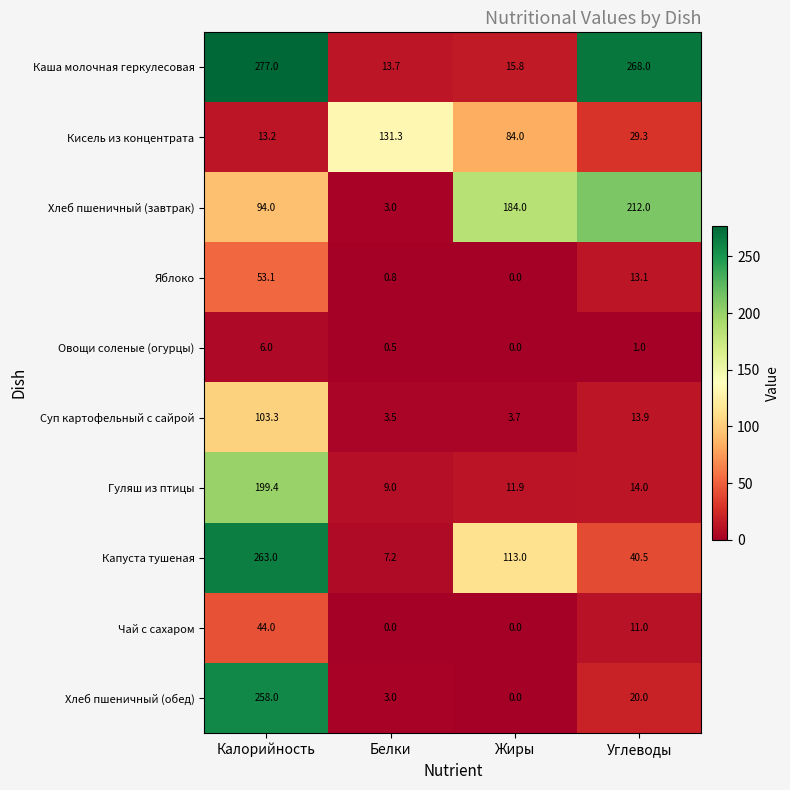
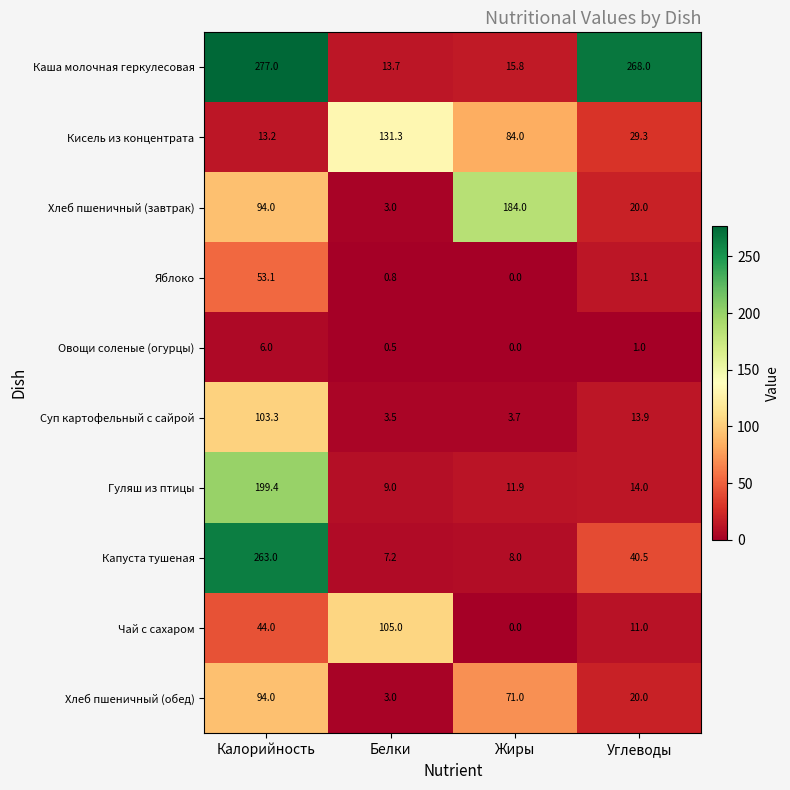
  {
    "Каша молочная геркулесовая": {
      "Калорийность": 277.0,
      "Белки": 13.7,
      "Жиры": 15.8,
      "Углеводы": 268.0
    },
    "Кисель из концентрата": {
      "Калорийность": 13.2,
      "Белки": 131.3,
      "Жиры": 84.0,
      "Углеводы": 29.3
    },
    "Хлеб пшеничный (завтрак)": {
      "Калорийность": 94.0,
      "Белки": 3.0,
      "Жиры": 184.0,
-     "Углеводы": 212.0
+     "Углеводы": 20.0
    },
    "Яблоко": {
      "Калорийность": 53.1,
      "Белки": 0.8,
      "Жиры": 0.0,
      "Углеводы": 13.1
    },
    "Овощи соленые (огурцы)": {
      "Калорийность": 6.0,
      "Белки": 0.5,
      "Жиры": 0.0,
      "Углеводы": 1.0
    },
    "Суп картофельный с сайрой": {
      "Калорийность": 103.3,
      "Белки": 3.5,
      "Жиры": 3.7,
      "Углеводы": 13.9
    },
    "Гуляш из птицы": {
      "Калорийность": 199.4,
      "Белки": 9.0,
      "Жиры": 11.9,
      "Углеводы": 14.0
    },
    "Капуста тушеная": {
      "Калорийность": 263.0,
      "Белки": 7.2,
-     "Жиры": 113.0,
+     "Жиры": 8.0,
      "Углеводы": 40.5
    },
    "Чай с сахаром": {
      "Калорийность": 44.0,
-     "Белки": 0.0,
+     "Белки": 105.0,
      "Жиры": 0.0,
      "Углеводы": 11.0
    },
    "Хлеб пшеничный (обед)": {
-     "Калорийность": 258.0,
+     "Калорийность": 94.0,
      "Белки": 3.0,
-     "Жиры": 0.0,
+     "Жиры": 71.0,
      "Углеводы": 20.0
    }
  }
